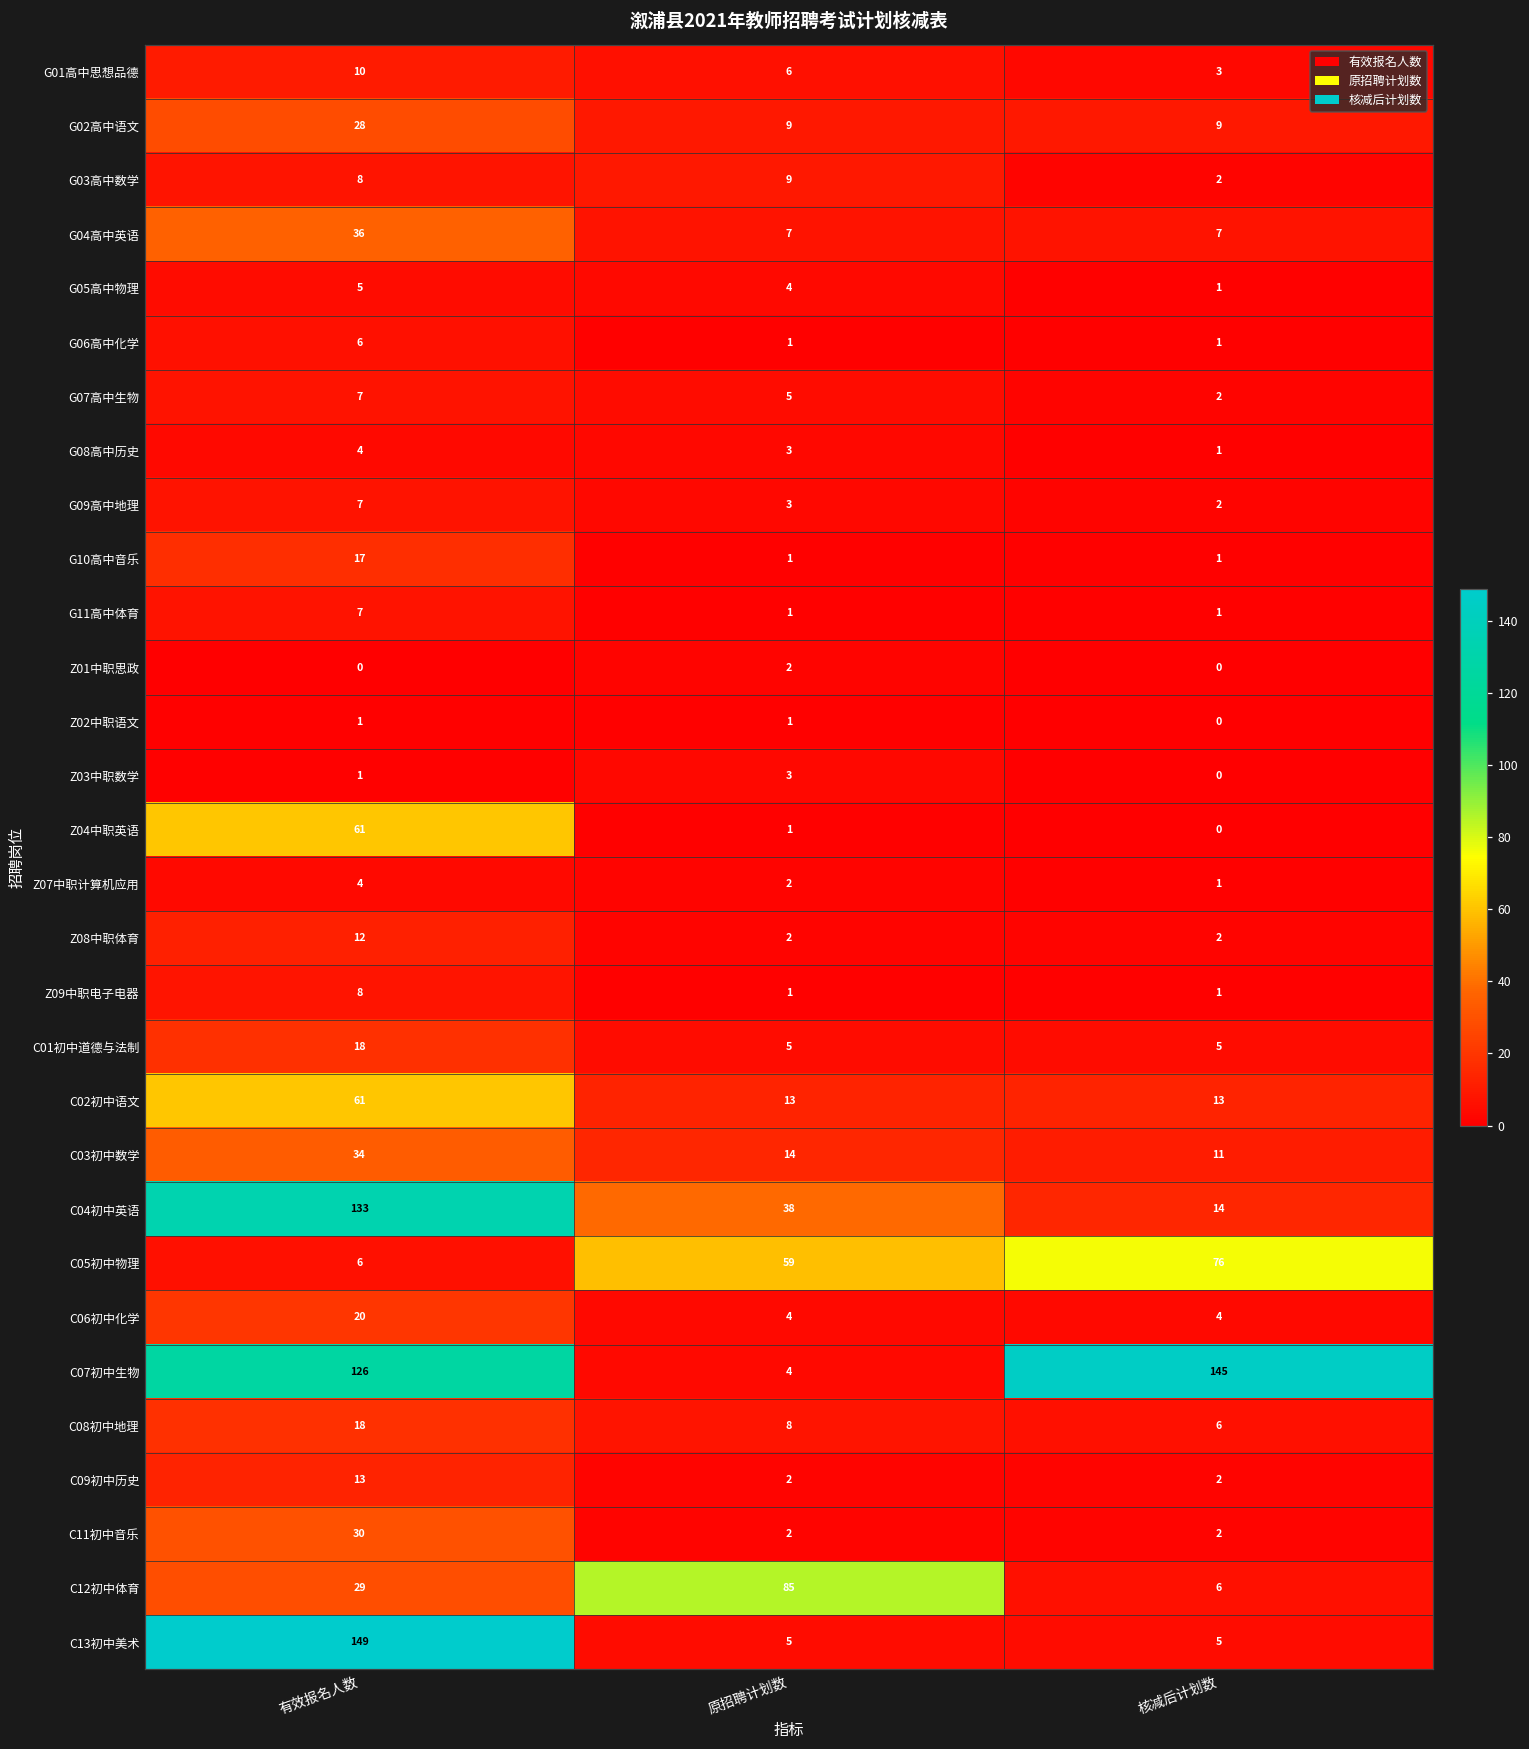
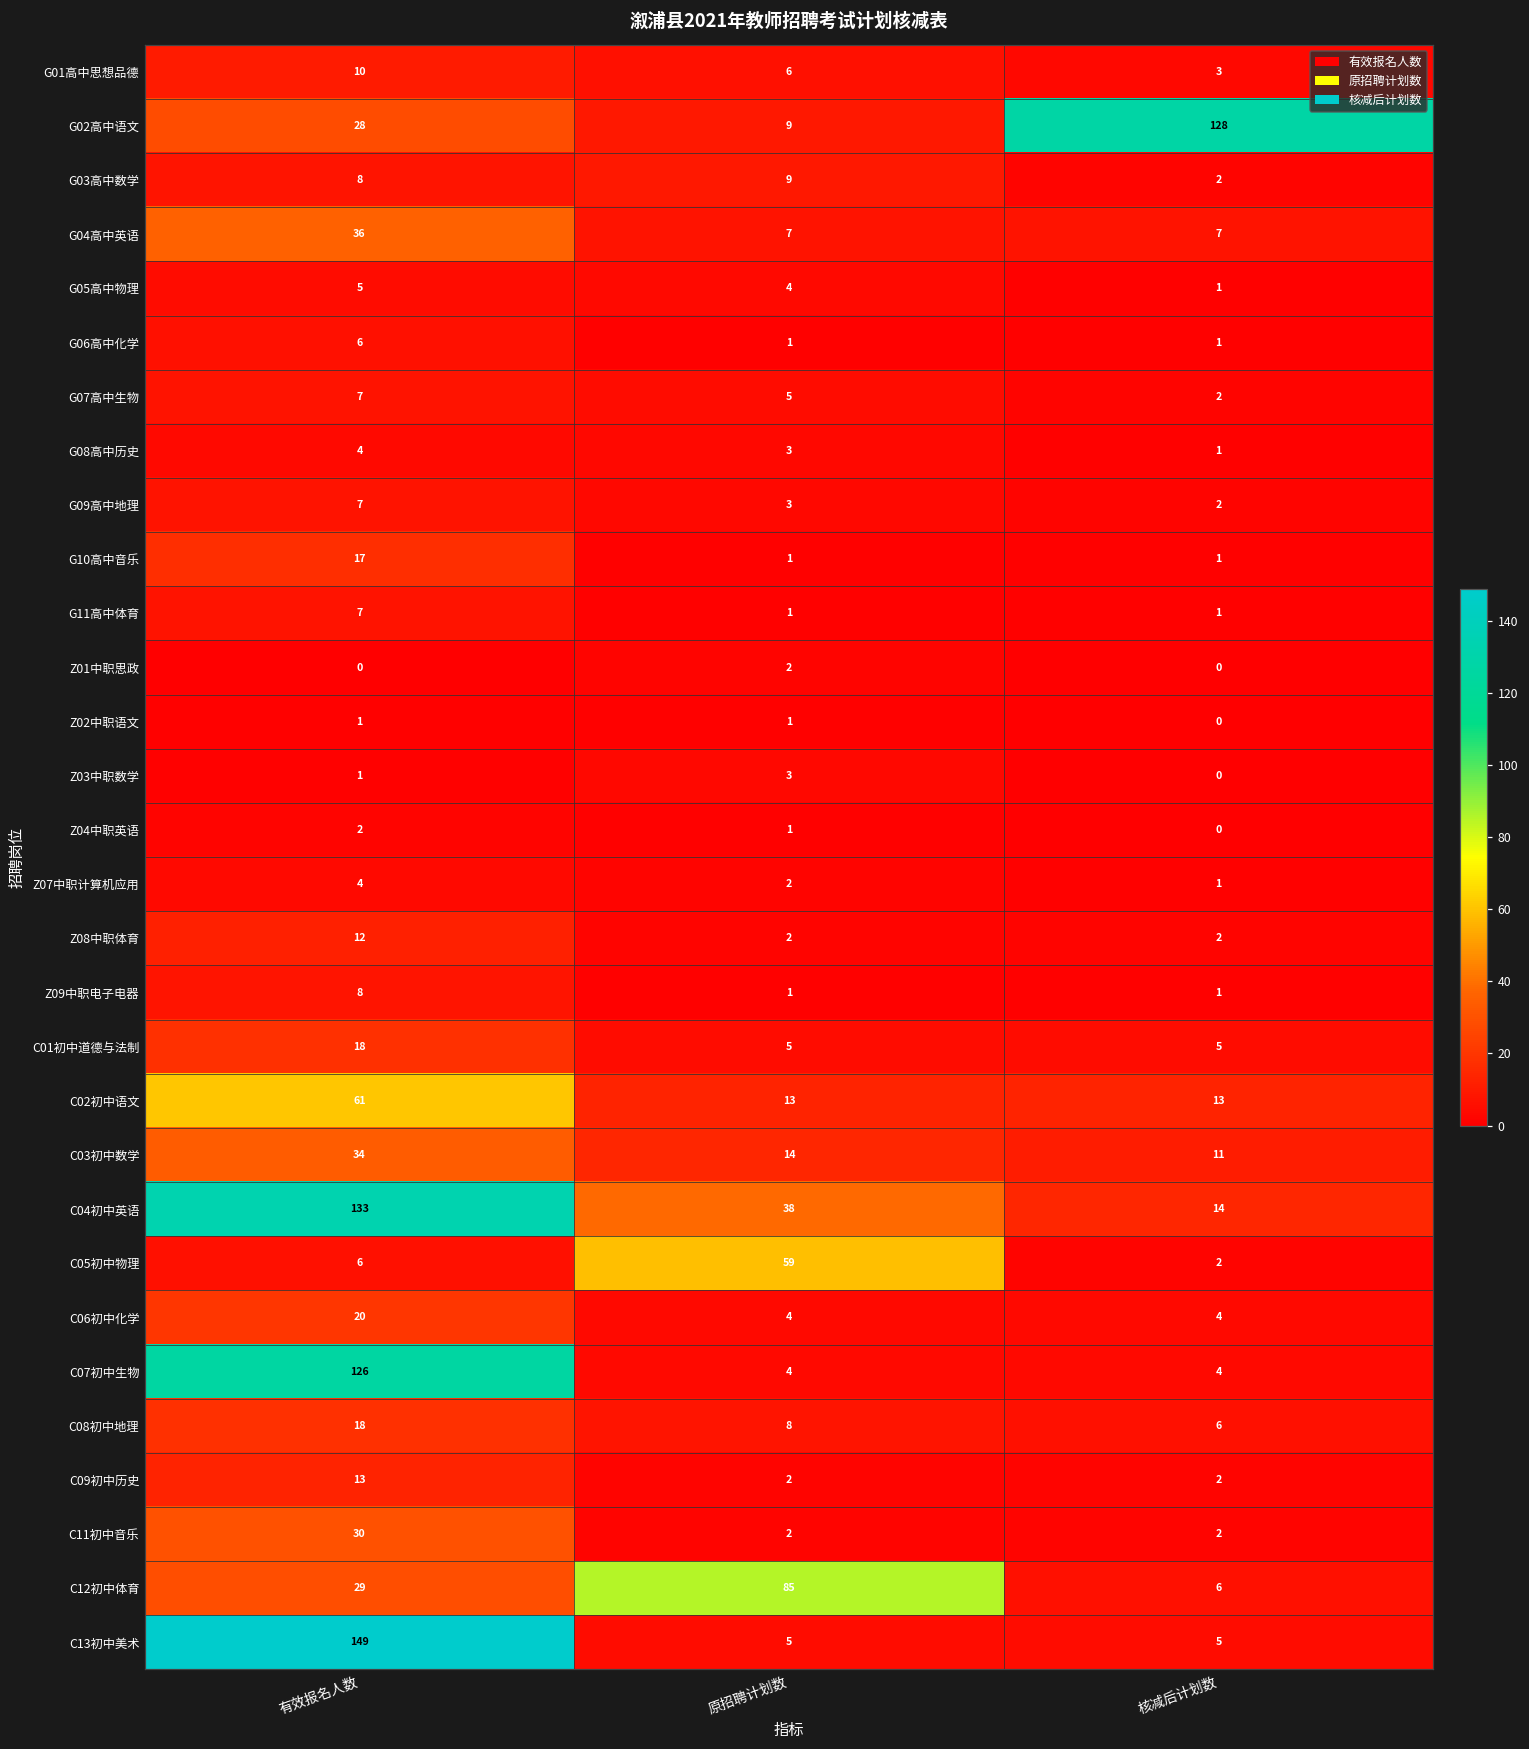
  {
    "G01高中思想品德": {
      "有效报名人数": 10,
      "原招聘计划数": 6,
      "核减后计划数": 3
    },
    "G02高中语文": {
      "有效报名人数": 28,
      "原招聘计划数": 9,
-     "核减后计划数": 9
+     "核减后计划数": 128
    },
    "G03高中数学": {
      "有效报名人数": 8,
      "原招聘计划数": 9,
      "核减后计划数": 2
    },
    "G04高中英语": {
      "有效报名人数": 36,
      "原招聘计划数": 7,
      "核减后计划数": 7
    },
    "G05高中物理": {
      "有效报名人数": 5,
      "原招聘计划数": 4,
      "核减后计划数": 1
    },
    "G06高中化学": {
      "有效报名人数": 6,
      "原招聘计划数": 1,
      "核减后计划数": 1
    },
    "G07高中生物": {
      "有效报名人数": 7,
      "原招聘计划数": 5,
      "核减后计划数": 2
    },
    "G08高中历史": {
      "有效报名人数": 4,
      "原招聘计划数": 3,
      "核减后计划数": 1
    },
    "G09高中地理": {
      "有效报名人数": 7,
      "原招聘计划数": 3,
      "核减后计划数": 2
    },
    "G10高中音乐": {
      "有效报名人数": 17,
      "原招聘计划数": 1,
      "核减后计划数": 1
    },
    "G11高中体育": {
      "有效报名人数": 7,
      "原招聘计划数": 1,
      "核减后计划数": 1
    },
    "Z01中职思政": {
      "有效报名人数": 0,
      "原招聘计划数": 2,
      "核减后计划数": 0
    },
    "Z02中职语文": {
      "有效报名人数": 1,
      "原招聘计划数": 1,
      "核减后计划数": 0
    },
    "Z03中职数学": {
      "有效报名人数": 1,
      "原招聘计划数": 3,
      "核减后计划数": 0
    },
    "Z04中职英语": {
-     "有效报名人数": 61,
+     "有效报名人数": 2,
      "原招聘计划数": 1,
      "核减后计划数": 0
    },
    "Z07中职计算机应用": {
      "有效报名人数": 4,
      "原招聘计划数": 2,
      "核减后计划数": 1
    },
    "Z08中职体育": {
      "有效报名人数": 12,
      "原招聘计划数": 2,
      "核减后计划数": 2
    },
    "Z09中职电子电器": {
      "有效报名人数": 8,
      "原招聘计划数": 1,
      "核减后计划数": 1
    },
    "C01初中道德与法制": {
      "有效报名人数": 18,
      "原招聘计划数": 5,
      "核减后计划数": 5
    },
    "C02初中语文": {
      "有效报名人数": 61,
      "原招聘计划数": 13,
      "核减后计划数": 13
    },
    "C03初中数学": {
      "有效报名人数": 34,
      "原招聘计划数": 14,
      "核减后计划数": 11
    },
    "C04初中英语": {
      "有效报名人数": 133,
      "原招聘计划数": 38,
      "核减后计划数": 14
    },
    "C05初中物理": {
      "有效报名人数": 6,
      "原招聘计划数": 59,
-     "核减后计划数": 76
+     "核减后计划数": 2
    },
    "C06初中化学": {
      "有效报名人数": 20,
      "原招聘计划数": 4,
      "核减后计划数": 4
    },
    "C07初中生物": {
      "有效报名人数": 126,
      "原招聘计划数": 4,
-     "核减后计划数": 145
+     "核减后计划数": 4
    },
    "C08初中地理": {
      "有效报名人数": 18,
      "原招聘计划数": 8,
      "核减后计划数": 6
    },
    "C09初中历史": {
      "有效报名人数": 13,
      "原招聘计划数": 2,
      "核减后计划数": 2
    },
    "C11初中音乐": {
      "有效报名人数": 30,
      "原招聘计划数": 2,
      "核减后计划数": 2
    },
    "C12初中体育": {
      "有效报名人数": 29,
      "原招聘计划数": 85,
      "核减后计划数": 6
    },
    "C13初中美术": {
      "有效报名人数": 149,
      "原招聘计划数": 5,
      "核减后计划数": 5
    }
  }
